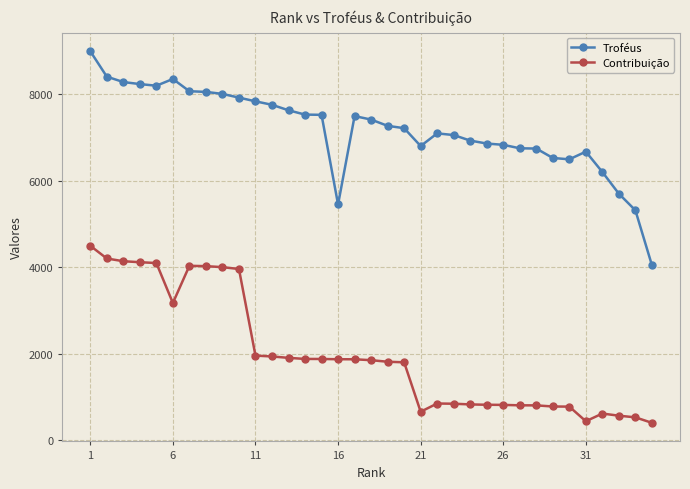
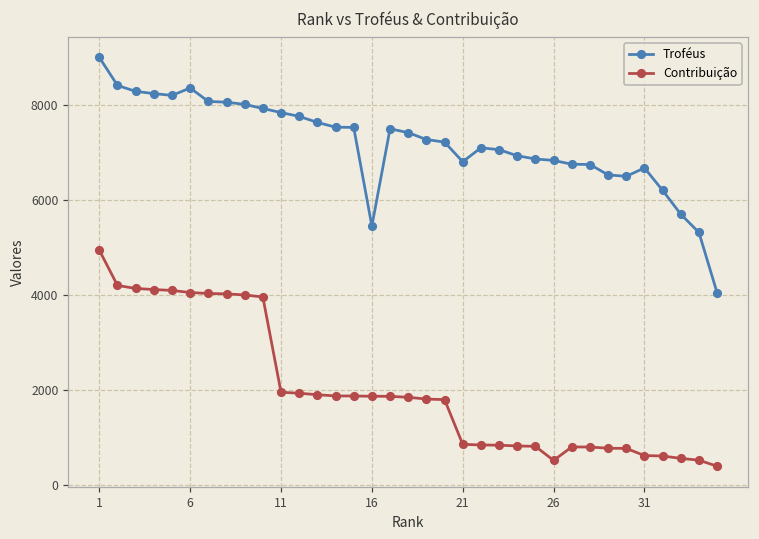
  {
    "Troféus": {
      "1": 9000,
      "6": 8400,
      "11": 7800,
      "16": 5500,
      "21": 6800,
      "26": 6800,
      "31": 6700
    },
    "Contribuição": {
-     "1": 4500,
-     "6": 3200,
+     "1": 4900,
+     "6": 4100,
      "11": 2000,
      "16": 1900,
-     "21": 700,
-     "26": 800,
-     "31": 400
+     "21": 900,
+     "26": 500,
+     "31": 600
    }
  }
